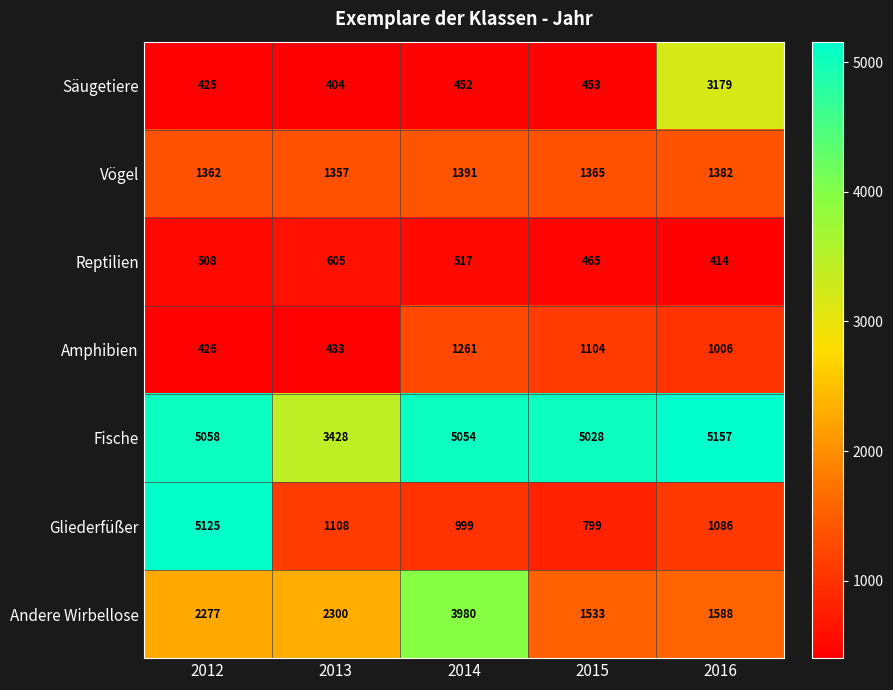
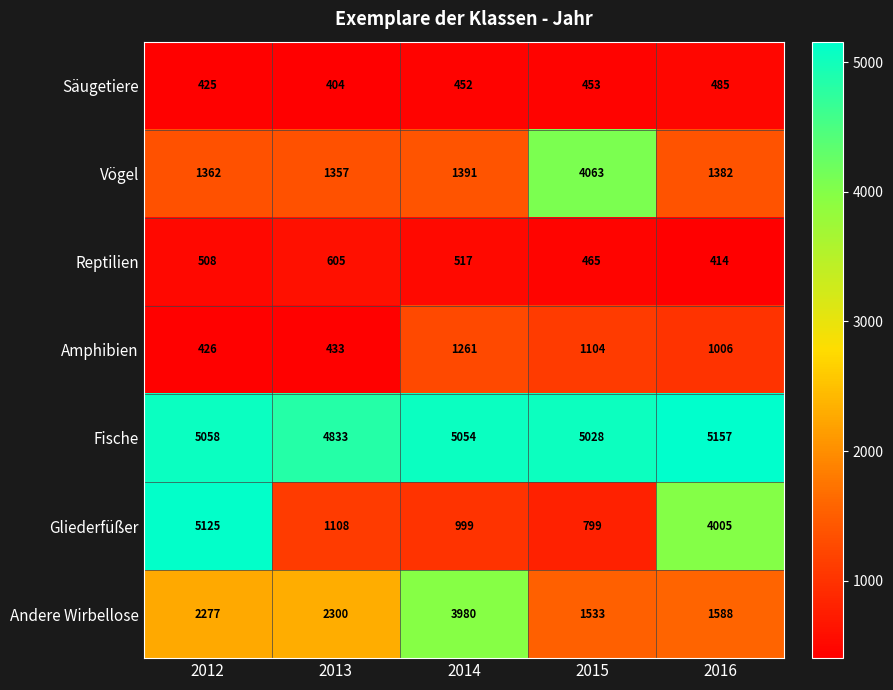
  {
    "Säugetiere": {
      "2012": 425,
      "2013": 404,
      "2014": 452,
      "2015": 453,
-     "2016": 3179
+     "2016": 485
    },
    "Vögel": {
      "2012": 1362,
      "2013": 1357,
      "2014": 1391,
-     "2015": 1365,
+     "2015": 4063,
      "2016": 1382
    },
    "Reptilien": {
      "2012": 508,
      "2013": 605,
      "2014": 517,
      "2015": 465,
      "2016": 414
    },
    "Amphibien": {
      "2012": 426,
      "2013": 433,
      "2014": 1261,
      "2015": 1104,
      "2016": 1006
    },
    "Fische": {
      "2012": 5058,
-     "2013": 3428,
+     "2013": 4833,
      "2014": 5054,
      "2015": 5028,
      "2016": 5157
    },
    "Gliederfüßer": {
      "2012": 5125,
      "2013": 1108,
      "2014": 999,
      "2015": 799,
-     "2016": 1086
+     "2016": 4005
    },
    "Andere Wirbellose": {
      "2012": 2277,
      "2013": 2300,
      "2014": 3980,
      "2015": 1533,
      "2016": 1588
    }
  }
